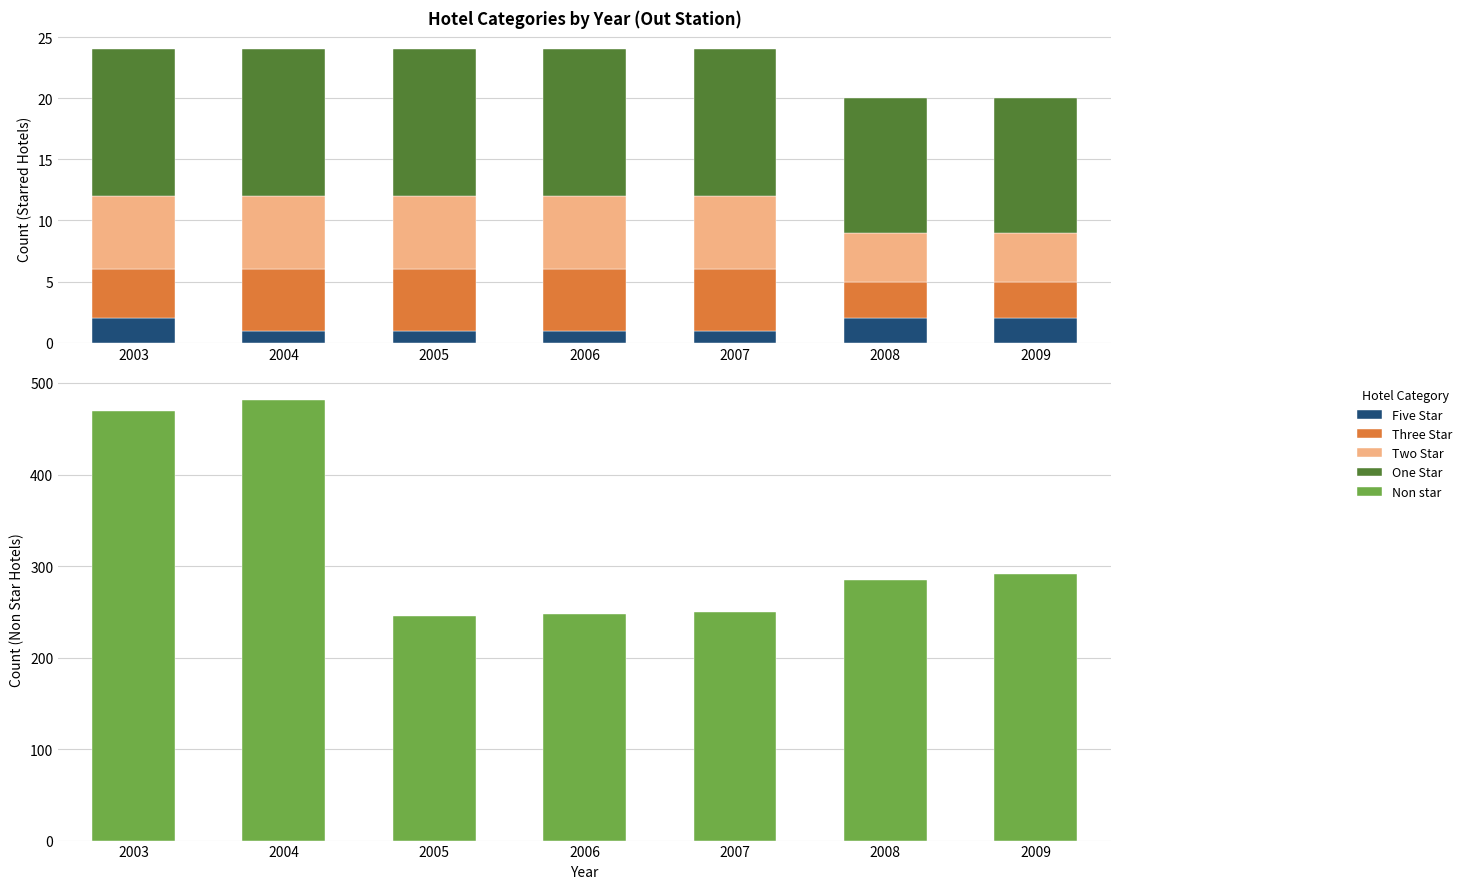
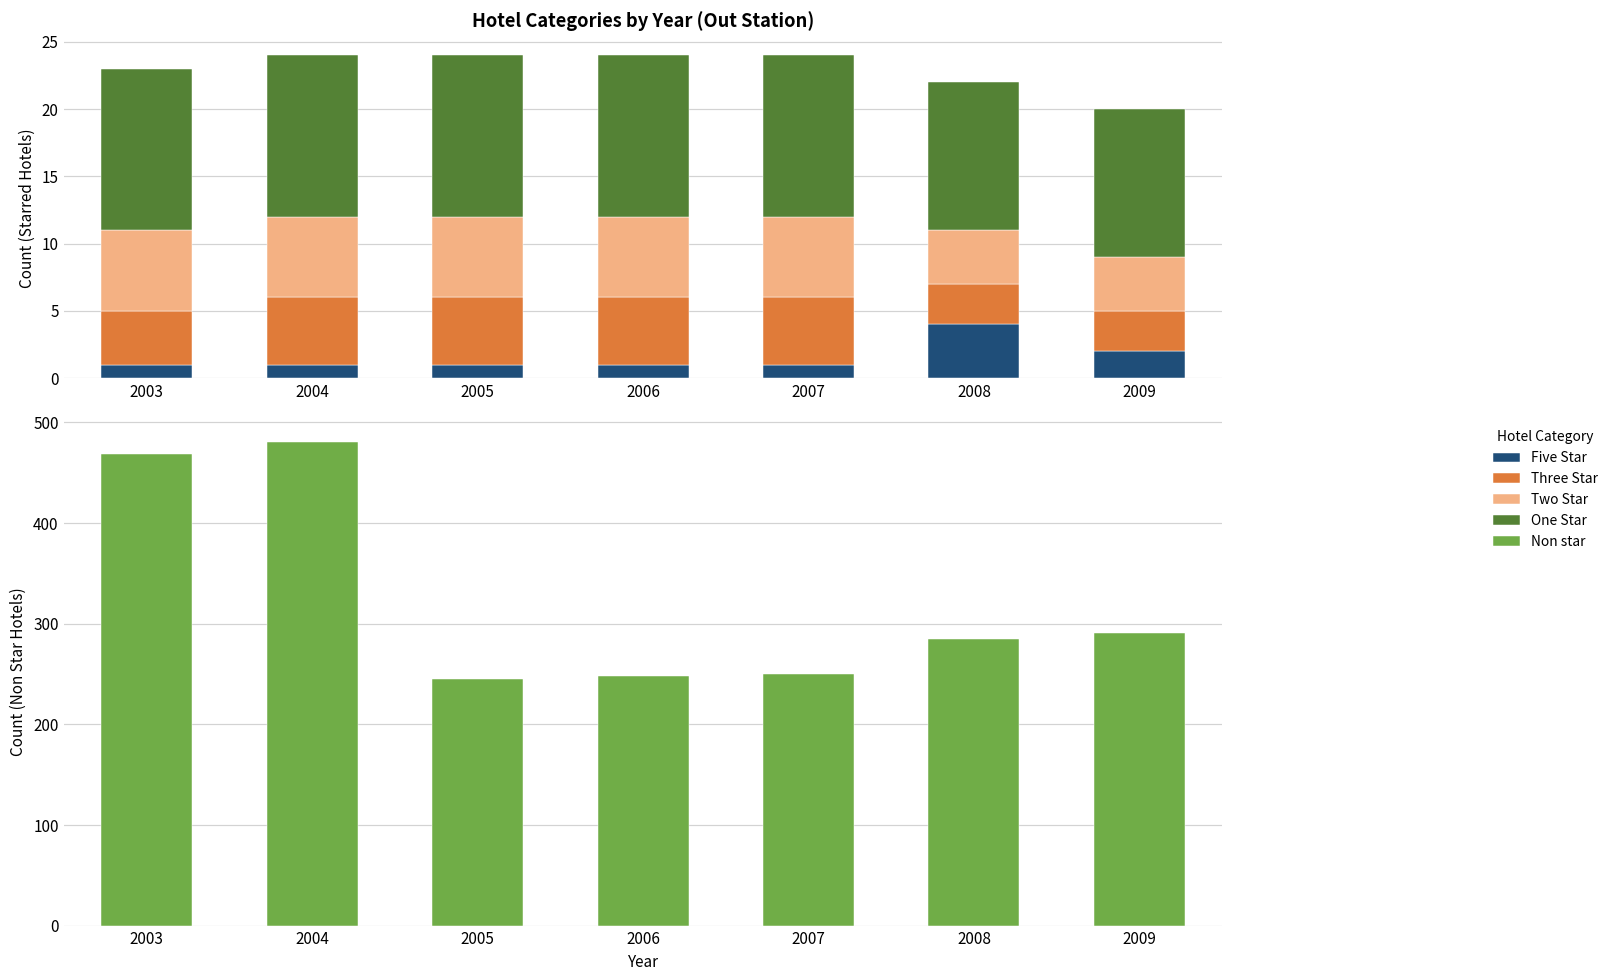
  {
    "Hotel Categories by Year (Out Station)": {
      "Five Star": {
-       "2003": 2,
+       "2003": 1,
        "2004": 1,
        "2005": 1,
        "2006": 1,
        "2007": 1,
-       "2008": 2,
+       "2008": 4,
        "2009": 2
      },
      "Two Star": {
        "2003": 6,
        "2004": 6,
        "2005": 6,
        "2006": 6,
        "2007": 6,
        "2008": 4,
        "2009": 4
      },
      "One Star": {
        "2003": 12,
        "2004": 12,
        "2005": 12,
        "2006": 12,
        "2007": 12,
        "2008": 11,
        "2009": 11
      }
    }
  }
